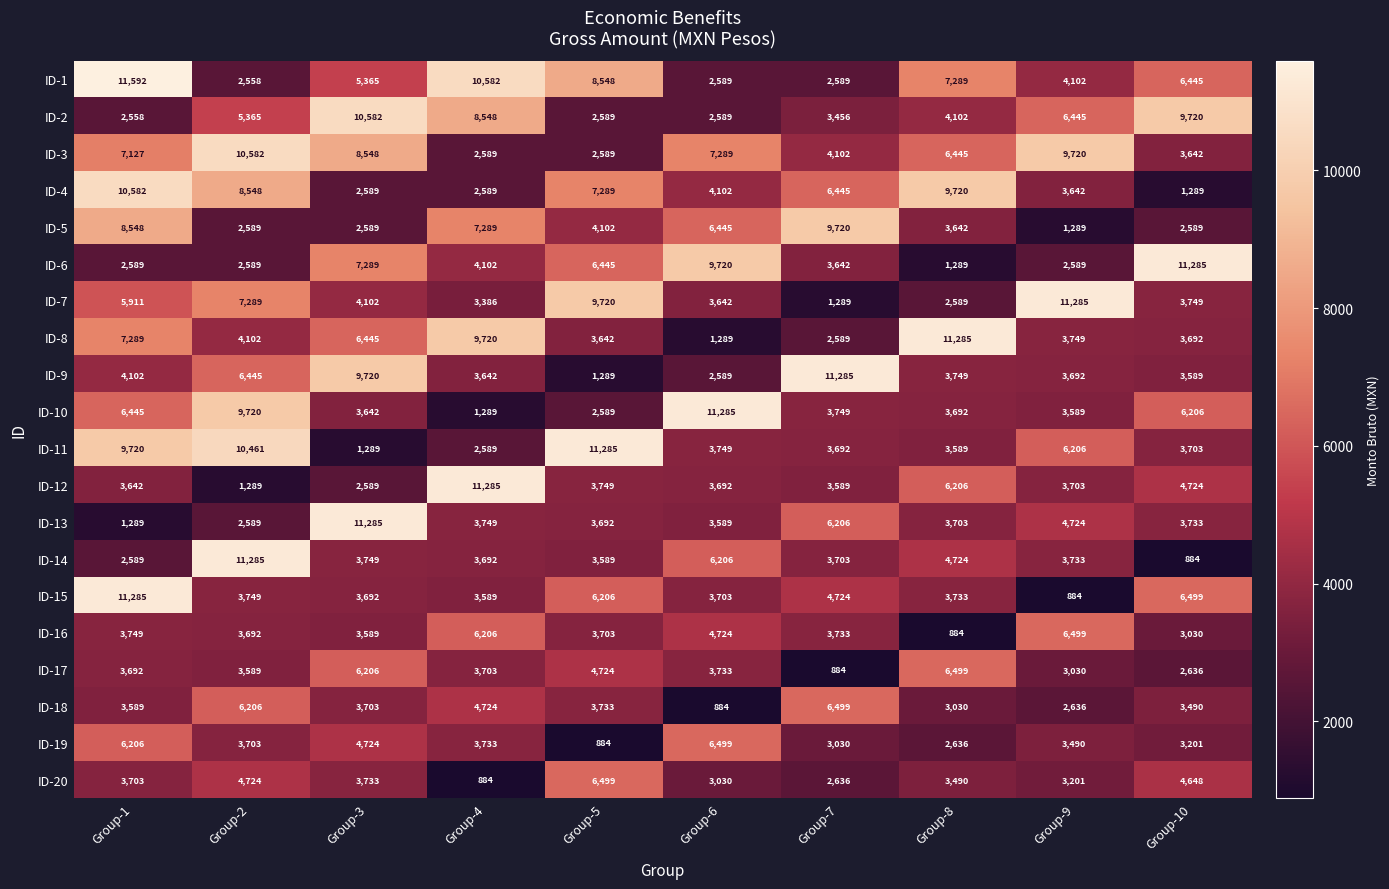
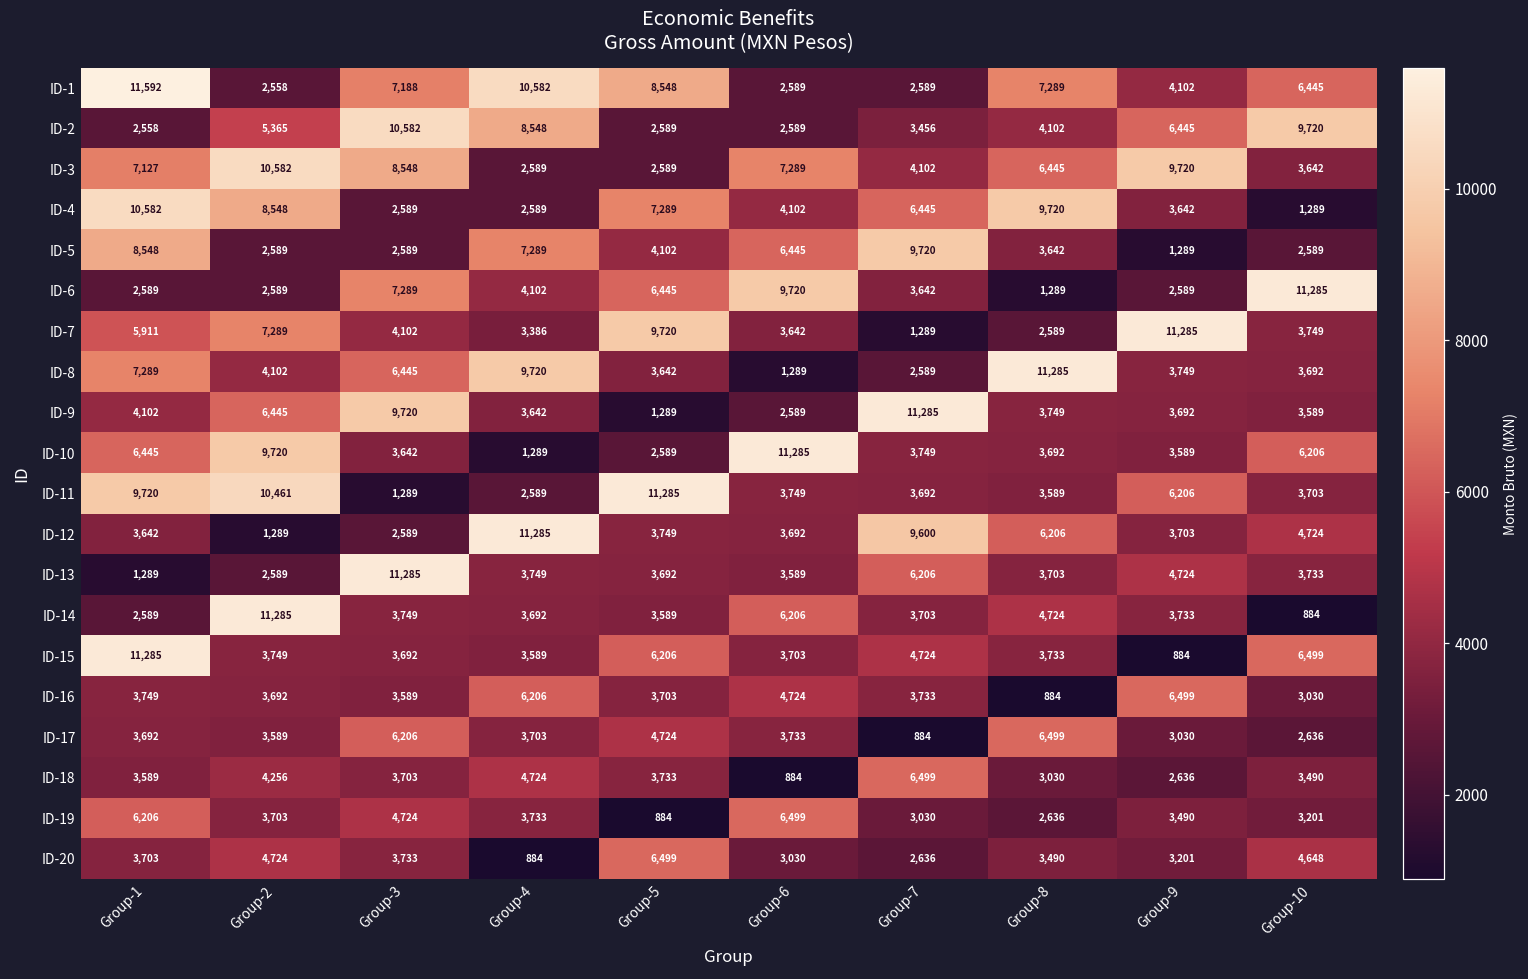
  {
    "ID-1": {
      "Group-1": "11,592",
      "Group-2": "2,558",
-     "Group-3": "5,365",
+     "Group-3": "7,188",
      "Group-4": "10,582",
      "Group-5": "8,548",
      "Group-6": "2,589",
      "Group-7": "2,589",
      "Group-8": "7,289",
      "Group-9": "4,102",
      "Group-10": "6,445"
    },
    "ID-2": {
      "Group-1": "2,558",
      "Group-2": "5,365",
      "Group-3": "10,582",
      "Group-4": "8,548",
      "Group-5": "2,589",
      "Group-6": "2,589",
      "Group-7": "3,456",
      "Group-8": "4,102",
      "Group-9": "6,445",
      "Group-10": "9,720"
    },
    "ID-3": {
      "Group-1": "7,127",
      "Group-2": "10,582",
      "Group-3": "8,548",
      "Group-4": "2,589",
      "Group-5": "2,589",
      "Group-6": "7,289",
      "Group-7": "4,102",
      "Group-8": "6,445",
      "Group-9": "9,720",
      "Group-10": "3,642"
    },
    "ID-4": {
      "Group-1": "10,582",
      "Group-2": "8,548",
      "Group-3": "2,589",
      "Group-4": "2,589",
      "Group-5": "7,289",
      "Group-6": "4,102",
      "Group-7": "6,445",
      "Group-8": "9,720",
      "Group-9": "3,642",
      "Group-10": "1,289"
    },
    "ID-5": {
      "Group-1": "8,548",
      "Group-2": "2,589",
      "Group-3": "2,589",
      "Group-4": "7,289",
      "Group-5": "4,102",
      "Group-6": "6,445",
      "Group-7": "9,720",
      "Group-8": "3,642",
      "Group-9": "1,289",
      "Group-10": "2,589"
    },
    "ID-6": {
      "Group-1": "2,589",
      "Group-2": "2,589",
      "Group-3": "7,289",
      "Group-4": "4,102",
      "Group-5": "6,445",
      "Group-6": "9,720",
      "Group-7": "3,642",
      "Group-8": "1,289",
      "Group-9": "2,589",
      "Group-10": "11,285"
    },
    "ID-7": {
      "Group-1": "5,911",
      "Group-2": "7,289",
      "Group-3": "4,102",
      "Group-4": "3,386",
      "Group-5": "9,720",
      "Group-6": "3,642",
      "Group-7": "1,289",
      "Group-8": "2,589",
      "Group-9": "11,285",
      "Group-10": "3,749"
    },
    "ID-8": {
      "Group-1": "7,289",
      "Group-2": "4,102",
      "Group-3": "6,445",
      "Group-4": "9,720",
      "Group-5": "3,642",
      "Group-6": "1,289",
      "Group-7": "2,589",
      "Group-8": "11,285",
      "Group-9": "3,749",
      "Group-10": "3,692"
    },
    "ID-9": {
      "Group-1": "4,102",
      "Group-2": "6,445",
      "Group-3": "9,720",
      "Group-4": "3,642",
      "Group-5": "1,289",
      "Group-6": "2,589",
      "Group-7": "11,285",
      "Group-8": "3,749",
      "Group-9": "3,692",
      "Group-10": "3,589"
    },
    "ID-10": {
      "Group-1": "6,445",
      "Group-2": "9,720",
      "Group-3": "3,642",
      "Group-4": "1,289",
      "Group-5": "2,589",
      "Group-6": "11,285",
      "Group-7": "3,749",
      "Group-8": "3,692",
      "Group-9": "3,589",
      "Group-10": "6,206"
    },
    "ID-11": {
      "Group-1": "9,720",
      "Group-2": "10,461",
      "Group-3": "1,289",
      "Group-4": "2,589",
      "Group-5": "11,285",
      "Group-6": "3,749",
      "Group-7": "3,692",
      "Group-8": "3,589",
      "Group-9": "6,206",
      "Group-10": "3,703"
    },
    "ID-12": {
      "Group-1": "3,642",
      "Group-2": "1,289",
      "Group-3": "2,589",
      "Group-4": "11,285",
      "Group-5": "3,749",
      "Group-6": "3,692",
-     "Group-7": "3,589",
+     "Group-7": "9,600",
      "Group-8": "6,206",
      "Group-9": "3,703",
      "Group-10": "4,724"
    },
    "ID-13": {
      "Group-1": "1,289",
      "Group-2": "2,589",
      "Group-3": "11,285",
      "Group-4": "3,749",
      "Group-5": "3,692",
      "Group-6": "3,589",
      "Group-7": "6,206",
      "Group-8": "3,703",
      "Group-9": "4,724",
      "Group-10": "3,733"
    },
    "ID-14": {
      "Group-1": "2,589",
      "Group-2": "11,285",
      "Group-3": "3,749",
      "Group-4": "3,692",
      "Group-5": "3,589",
      "Group-6": "6,206",
      "Group-7": "3,703",
      "Group-8": "4,724",
      "Group-9": "3,733",
      "Group-10": "884"
    },
    "ID-15": {
      "Group-1": "11,285",
      "Group-2": "3,749",
      "Group-3": "3,692",
      "Group-4": "3,589",
      "Group-5": "6,206",
      "Group-6": "3,703",
      "Group-7": "4,724",
      "Group-8": "3,733",
      "Group-9": "884",
      "Group-10": "6,499"
    },
    "ID-16": {
      "Group-1": "3,749",
      "Group-2": "3,692",
      "Group-3": "3,589",
      "Group-4": "6,206",
      "Group-5": "3,703",
      "Group-6": "4,724",
      "Group-7": "3,733",
      "Group-8": "884",
      "Group-9": "6,499",
      "Group-10": "3,030"
    },
    "ID-17": {
      "Group-1": "3,692",
      "Group-2": "3,589",
      "Group-3": "6,206",
      "Group-4": "3,703",
      "Group-5": "4,724",
      "Group-6": "3,733",
      "Group-7": "884",
      "Group-8": "6,499",
      "Group-9": "3,030",
      "Group-10": "2,636"
    },
    "ID-18": {
      "Group-1": "3,589",
-     "Group-2": "6,206",
+     "Group-2": "4,256",
      "Group-3": "3,703",
      "Group-4": "4,724",
      "Group-5": "3,733",
      "Group-6": "884",
      "Group-7": "6,499",
      "Group-8": "3,030",
      "Group-9": "2,636",
      "Group-10": "3,490"
    },
    "ID-19": {
      "Group-1": "6,206",
      "Group-2": "3,703",
      "Group-3": "4,724",
      "Group-4": "3,733",
      "Group-5": "884",
      "Group-6": "6,499",
      "Group-7": "3,030",
      "Group-8": "2,636",
      "Group-9": "3,490",
      "Group-10": "3,201"
    },
    "ID-20": {
      "Group-1": "3,703",
      "Group-2": "4,724",
      "Group-3": "3,733",
      "Group-4": "884",
      "Group-5": "6,499",
      "Group-6": "3,030",
      "Group-7": "2,636",
      "Group-8": "3,490",
      "Group-9": "3,201",
      "Group-10": "4,648"
    }
  }
